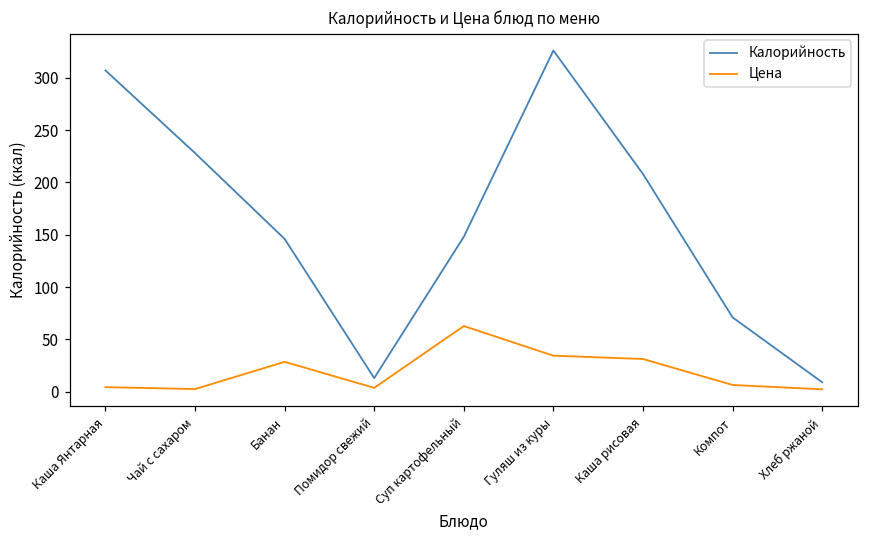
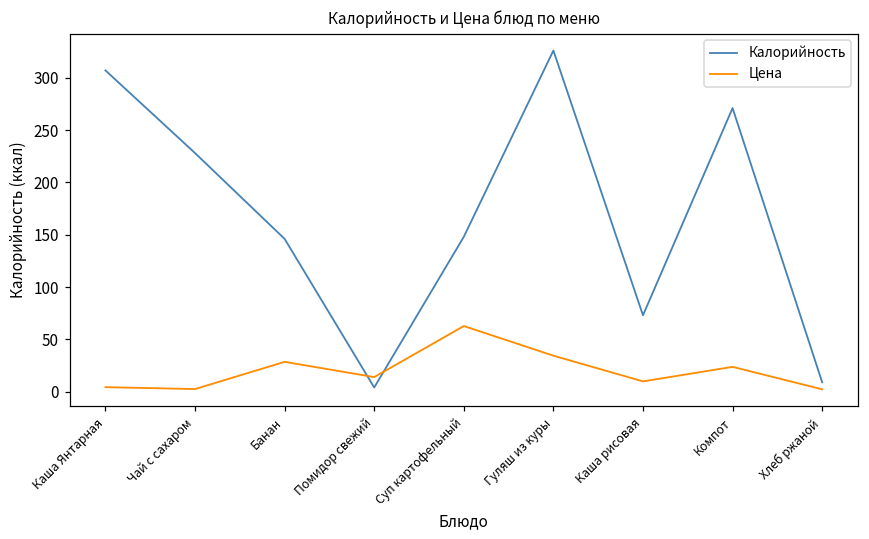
  {
    "Калорийность": {
      "Каша Янтарная": 310,
      "Чай с сахаром": 230,
      "Банан": 150,
-     "Помидор свежий": 10,
+     "Помидор свежий": 0,
      "Суп картофельный": 150,
      "Гуляш из куры": 330,
-     "Каша рисовая": 210,
-     "Компот": 70,
+     "Каша рисовая": 70,
+     "Компот": 270,
      "Хлеб ржаной": 10
    },
    "Цена": {
      "Каша Янтарная": 0,
      "Чай с сахаром": 0,
      "Банан": 30,
-     "Помидор свежий": 0,
+     "Помидор свежий": 10,
      "Суп картофельный": 60,
      "Гуляш из куры": 30,
-     "Каша рисовая": 30,
-     "Компот": 10,
+     "Каша рисовая": 10,
+     "Компот": 20,
      "Хлеб ржаной": 0
    }
  }
